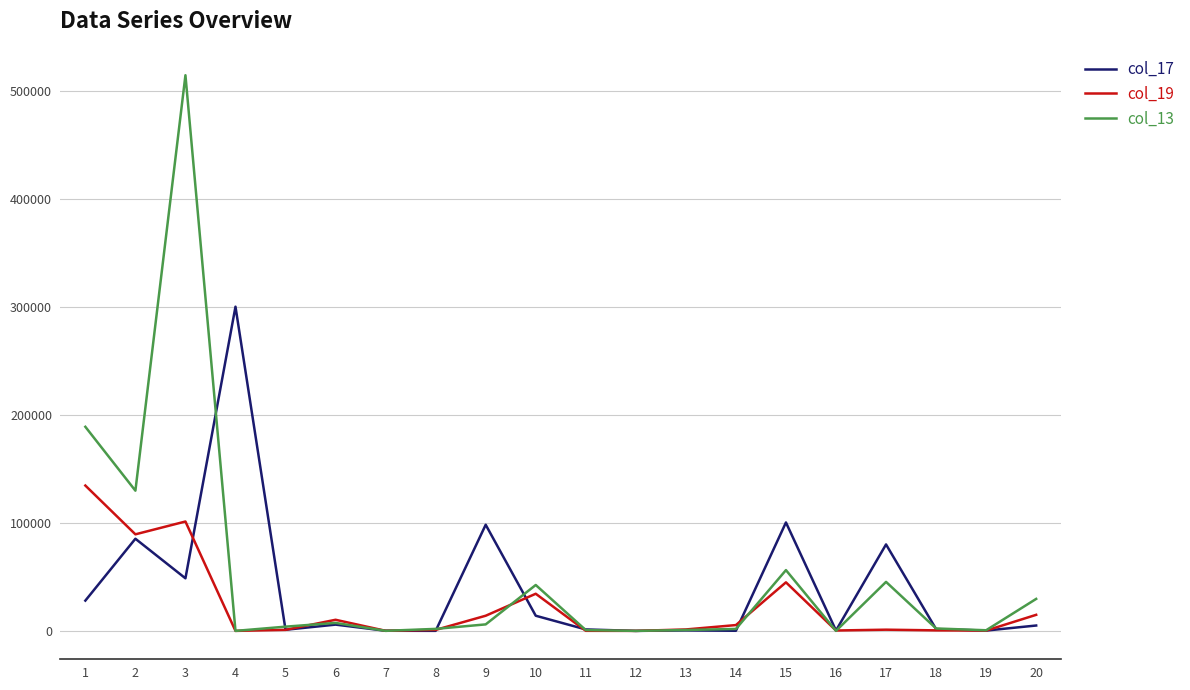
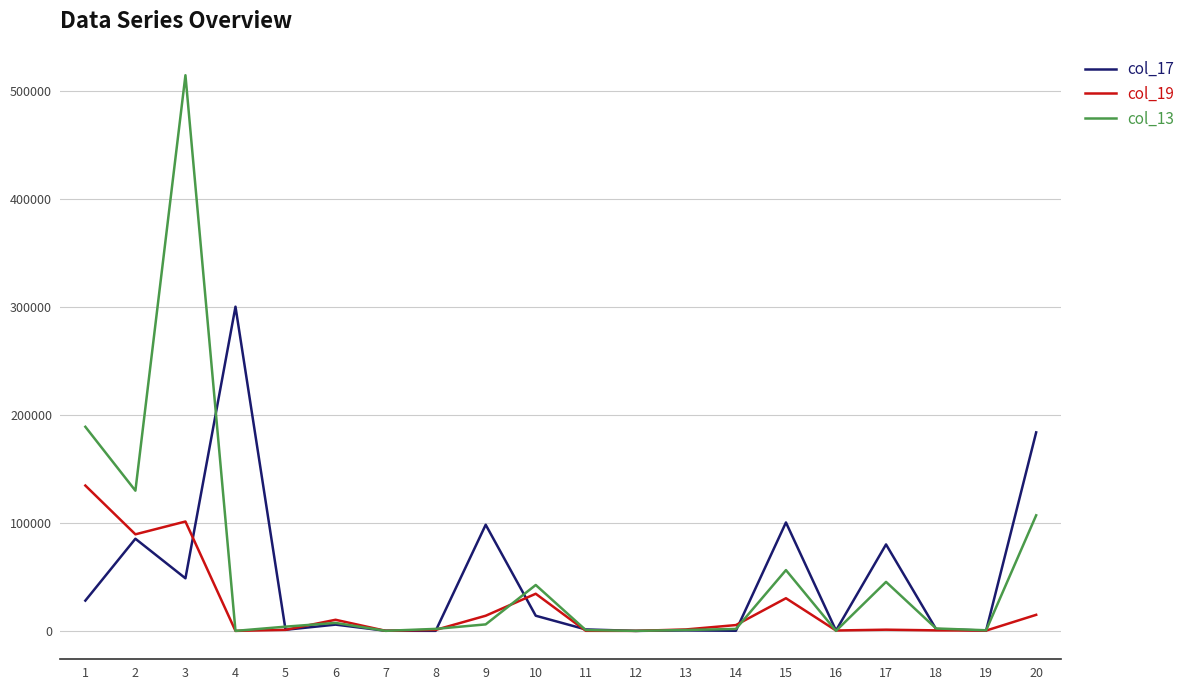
  {
    "col_17": {
      "1": 28000,
      "2": 85000,
      "3": 49000,
      "4": 300000,
      "9": 98000,
      "10": 14000,
      "15": 100000,
      "17": 80000,
-     "20": 5000
+     "20": 184000
    },
    "col_19": {
      "1": 134000,
      "2": 89000,
      "3": 101000,
      "6": 10000,
      "9": 14000,
      "10": 34000,
      "14": 5000,
-     "15": 45000,
+     "15": 30000,
      "17": 1000,
      "20": 15000
    },
    "col_13": {
      "1": 189000,
      "2": 130000,
      "3": 514000,
      "5": 4000,
      "9": 6000,
      "10": 42000,
      "15": 56000,
      "17": 45000,
-     "20": 30000
+     "20": 107000
    }
  }
